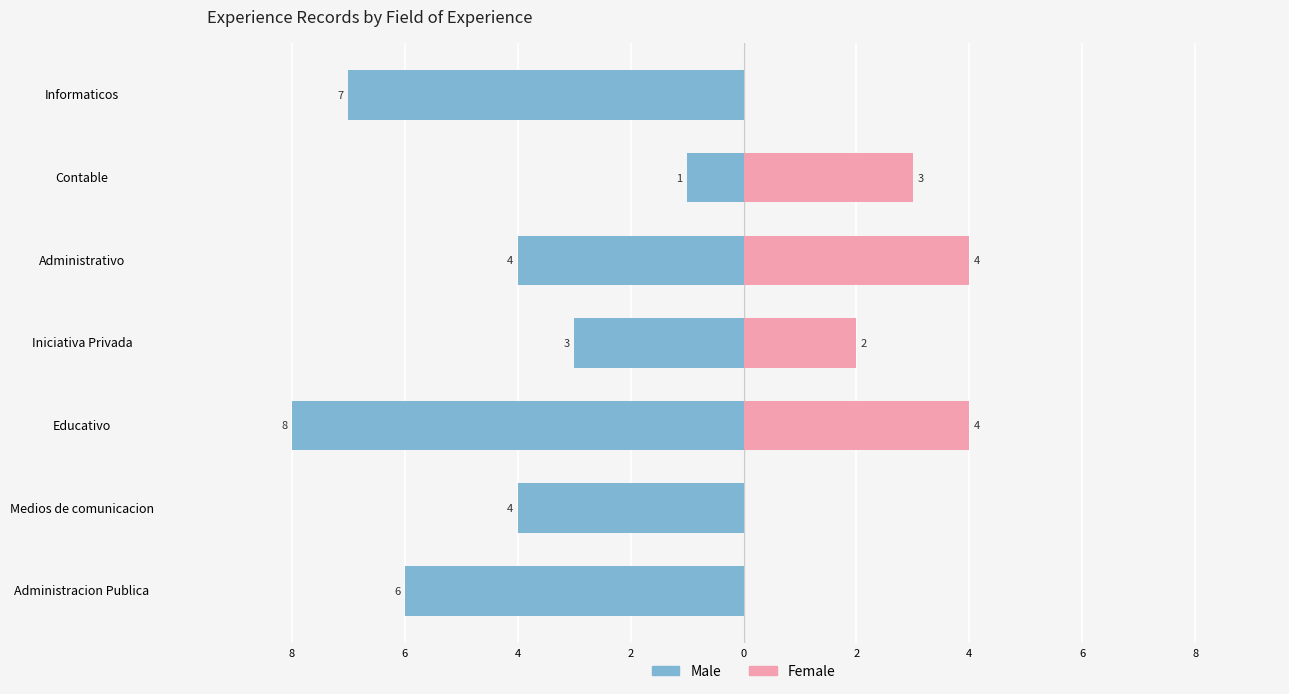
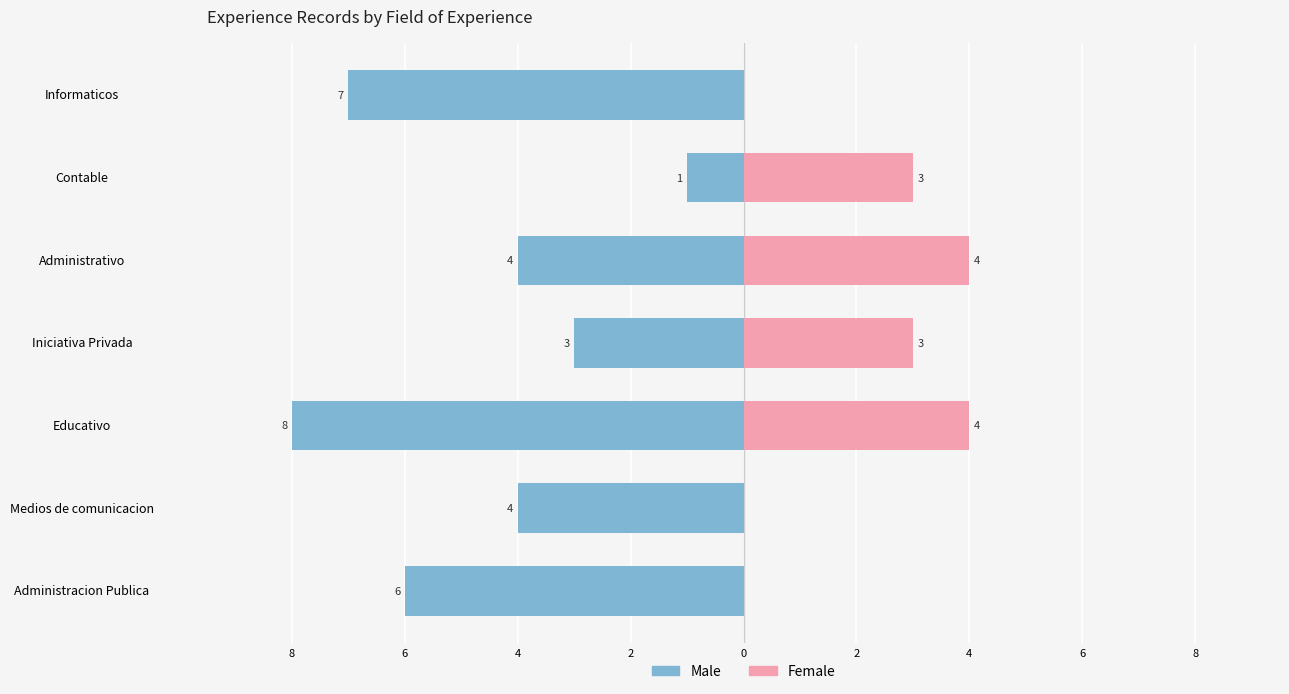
  {
    "Female": {
      "Contable": 3,
      "Administrativo": 4,
-     "Iniciativa Privada": 2,
+     "Iniciativa Privada": 3,
      "Educativo": 4
    }
  }
